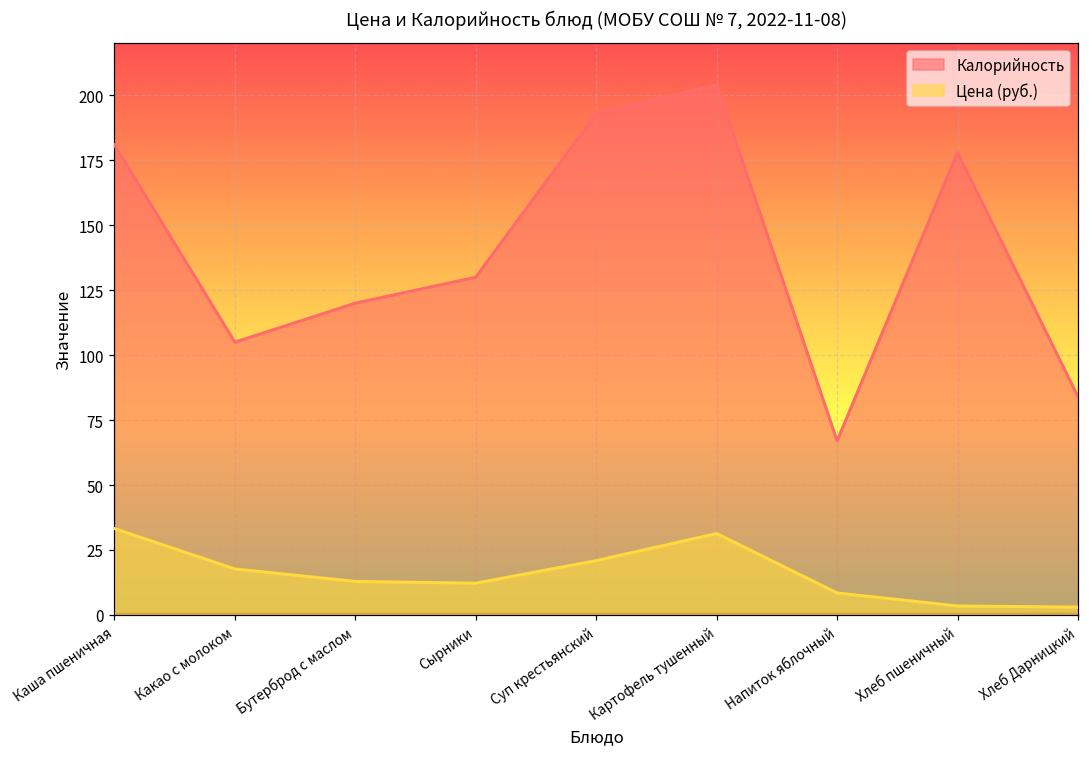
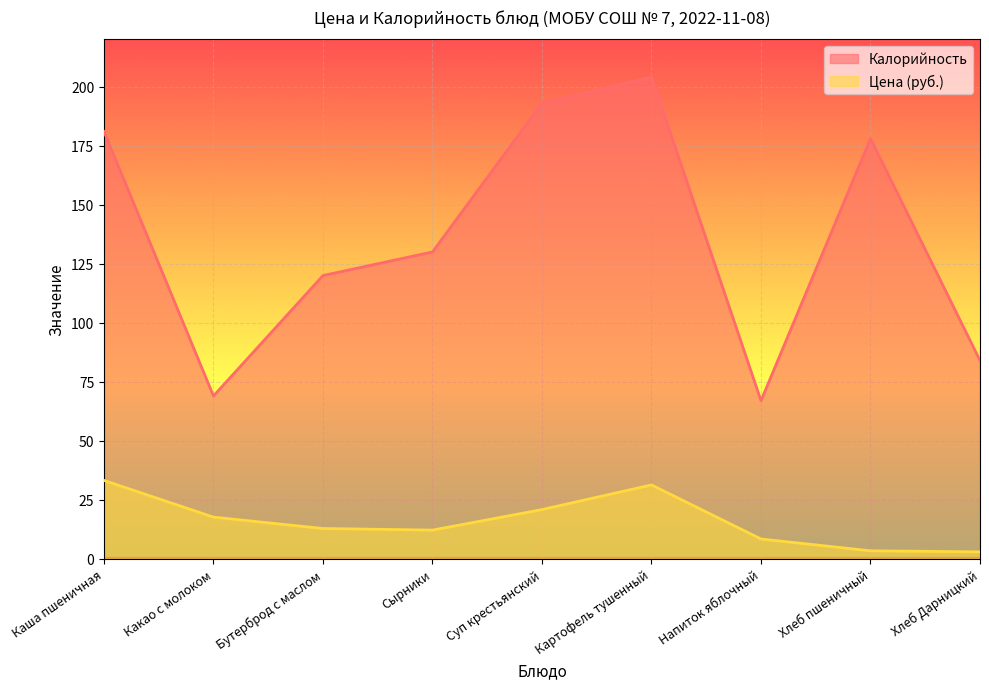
  {
    "Калорийность": {
      "Каша пшеничная": 181,
-     "Какао с молоком": 105,
+     "Какао с молоком": 69,
      "Бутерброд с маслом": 120,
      "Сырники": 130,
      "Суп крестьянский": 193,
      "Картофель тушенный": 204,
      "Напиток яблочный": 67,
      "Хлеб пшеничный": 178,
      "Хлеб Дарницкий": 84
    },
    "Цена (руб.)": {
      "Каша пшеничная": 33,
      "Какао с молоком": 18,
      "Бутерброд с маслом": 13,
      "Сырники": 12,
      "Суп крестьянский": 21,
      "Картофель тушенный": 31,
      "Напиток яблочный": 8,
      "Хлеб пшеничный": 3,
      "Хлеб Дарницкий": 3
    }
  }
